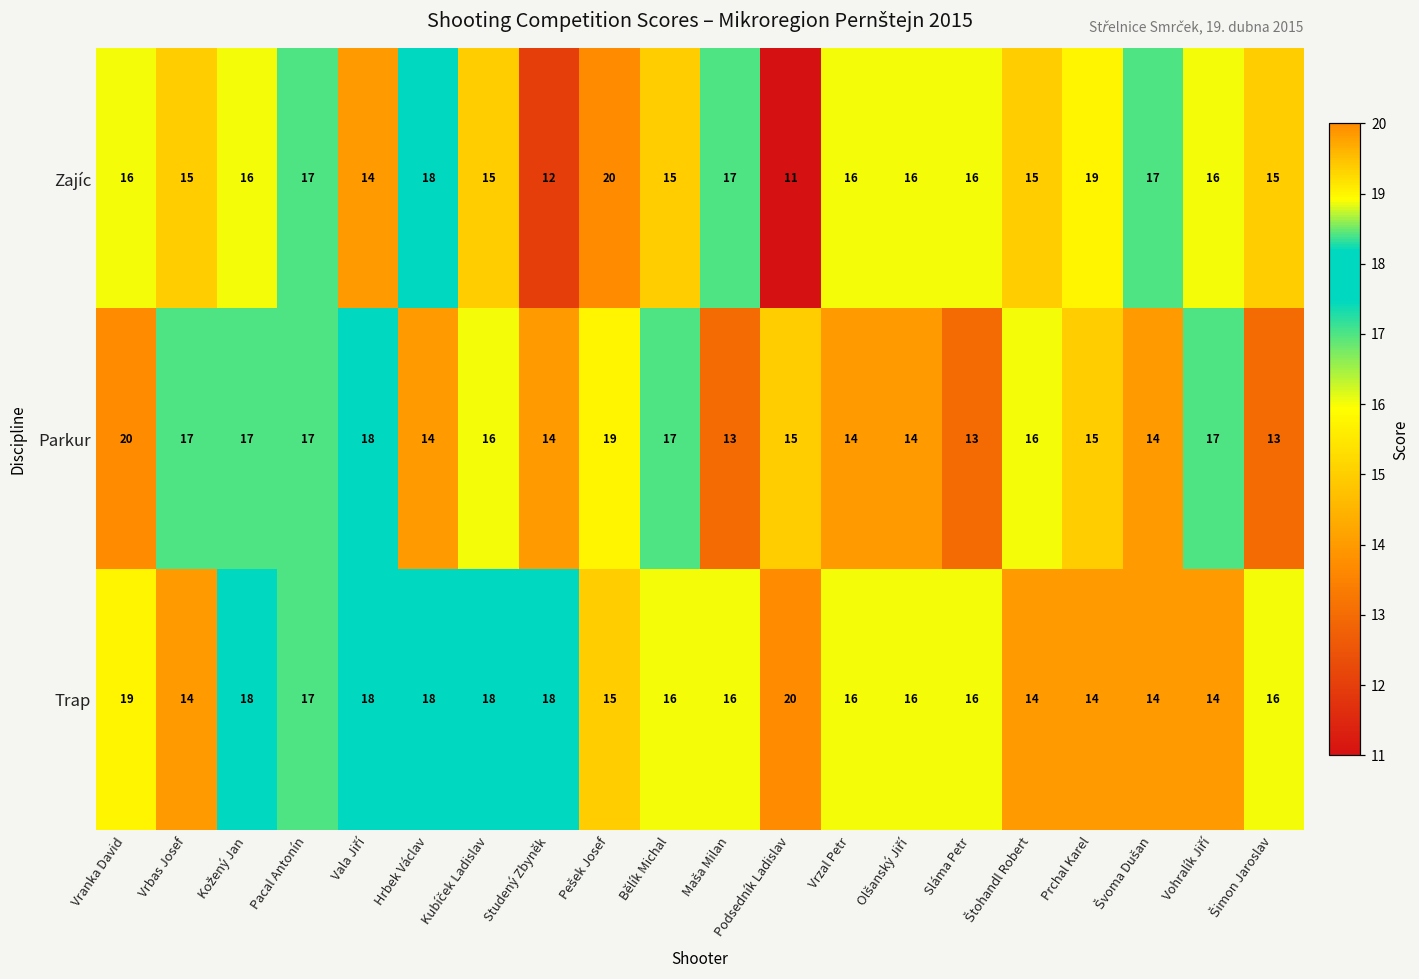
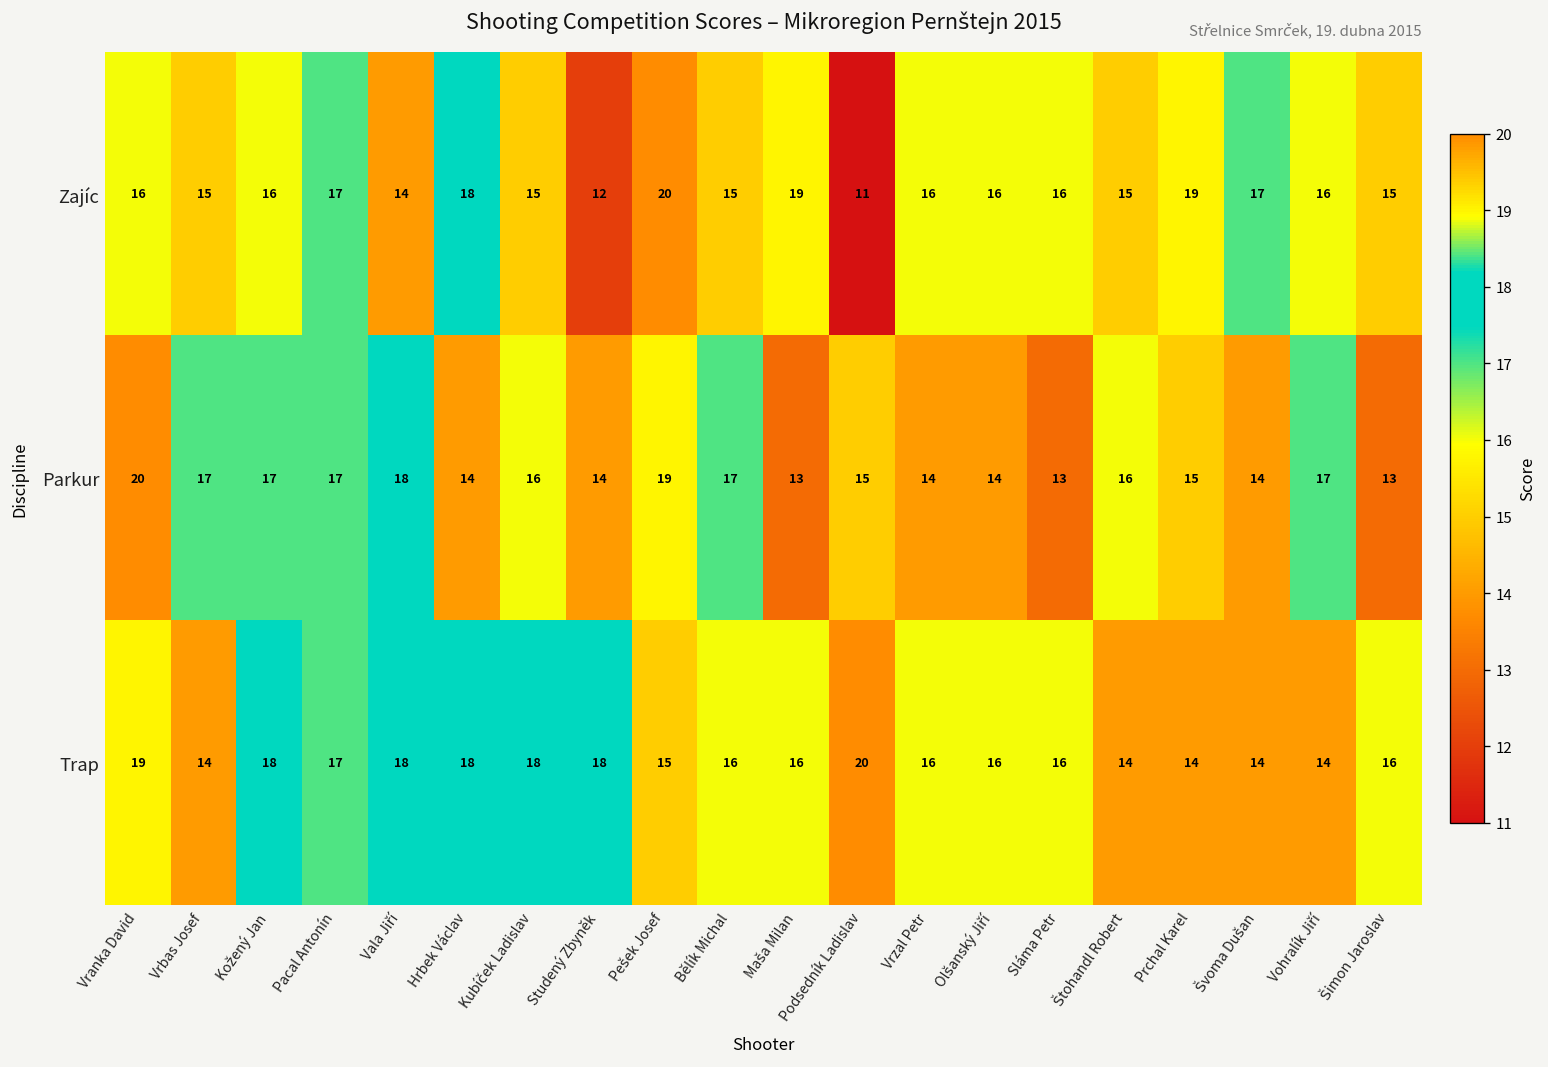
  {
    "Zajíc": {
      "Vranka David": 16,
      "Vrbas Josef": 15,
      "Kožený Jan": 16,
      "Pacal Antonín": 17,
      "Vala Jiří": 14,
      "Hrbek Václav": 18,
      "Kubíček Ladislav": 15,
      "Studený Zbyněk": 12,
      "Pešek Josef": 20,
      "Bělík Michal": 15,
-     "Maša Milan": 17,
+     "Maša Milan": 19,
      "Podsedník Ladislav": 11,
      "Vrzal Petr": 16,
      "Olšanský Jiří": 16,
      "Sláma Petr": 16,
      "Štohandl Robert": 15,
      "Prchal Karel": 19,
      "Švoma Dušan": 17,
      "Vohralík Jiří": 16,
      "Šimon Jaroslav": 15
    },
    "Parkur": {
      "Vranka David": 20,
      "Vrbas Josef": 17,
      "Kožený Jan": 17,
      "Pacal Antonín": 17,
      "Vala Jiří": 18,
      "Hrbek Václav": 14,
      "Kubíček Ladislav": 16,
      "Studený Zbyněk": 14,
      "Pešek Josef": 19,
      "Bělík Michal": 17,
      "Maša Milan": 13,
      "Podsedník Ladislav": 15,
      "Vrzal Petr": 14,
      "Olšanský Jiří": 14,
      "Sláma Petr": 13,
      "Štohandl Robert": 16,
      "Prchal Karel": 15,
      "Švoma Dušan": 14,
      "Vohralík Jiří": 17,
      "Šimon Jaroslav": 13
    },
    "Trap": {
      "Vranka David": 19,
      "Vrbas Josef": 14,
      "Kožený Jan": 18,
      "Pacal Antonín": 17,
      "Vala Jiří": 18,
      "Hrbek Václav": 18,
      "Kubíček Ladislav": 18,
      "Studený Zbyněk": 18,
      "Pešek Josef": 15,
      "Bělík Michal": 16,
      "Maša Milan": 16,
      "Podsedník Ladislav": 20,
      "Vrzal Petr": 16,
      "Olšanský Jiří": 16,
      "Sláma Petr": 16,
      "Štohandl Robert": 14,
      "Prchal Karel": 14,
      "Švoma Dušan": 14,
      "Vohralík Jiří": 14,
      "Šimon Jaroslav": 16
    }
  }
